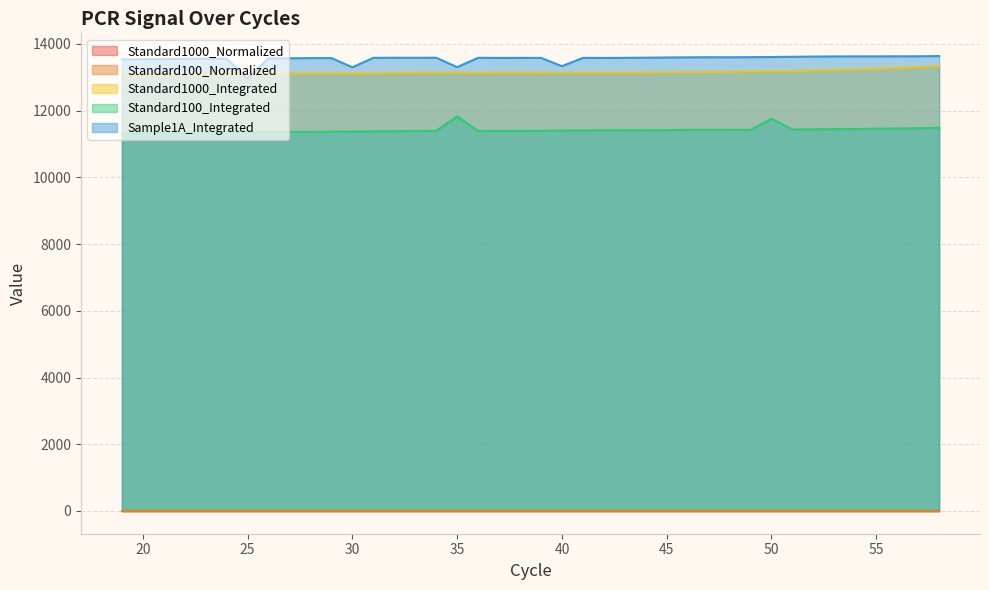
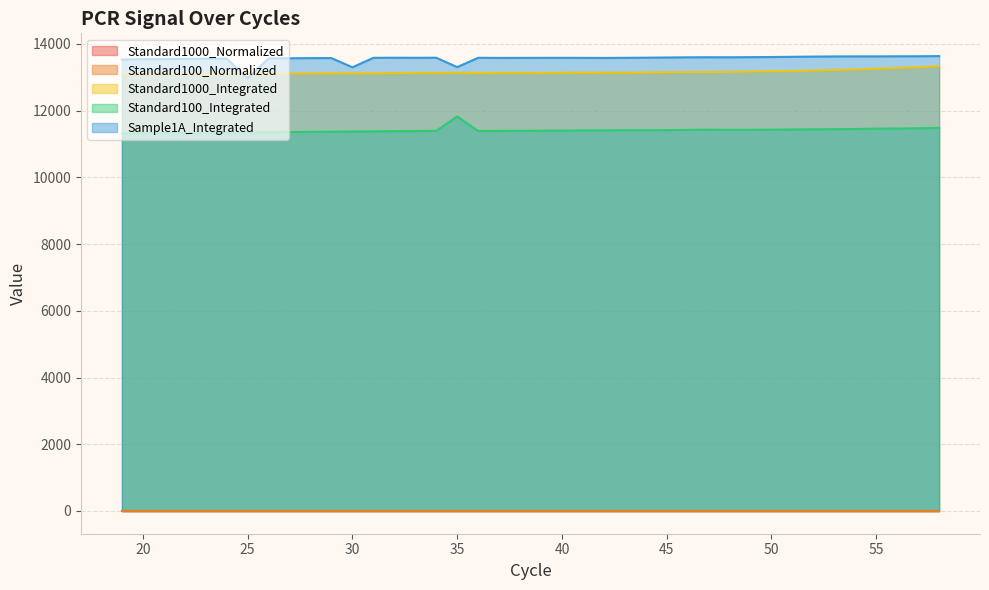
  {
    "Standard100_Integrated": {
      "30": 11400,
      "35": 11800,
      "40": 11400,
      "45": 11400,
-     "50": 11800,
+     "50": 11400,
      "55": 11500
    },
    "Sample1A_Integrated": {
      "30": 13300,
      "35": 13300,
-     "40": 13300,
+     "40": 13600,
      "45": 13600,
      "50": 13600,
      "55": 13600
    }
  }
